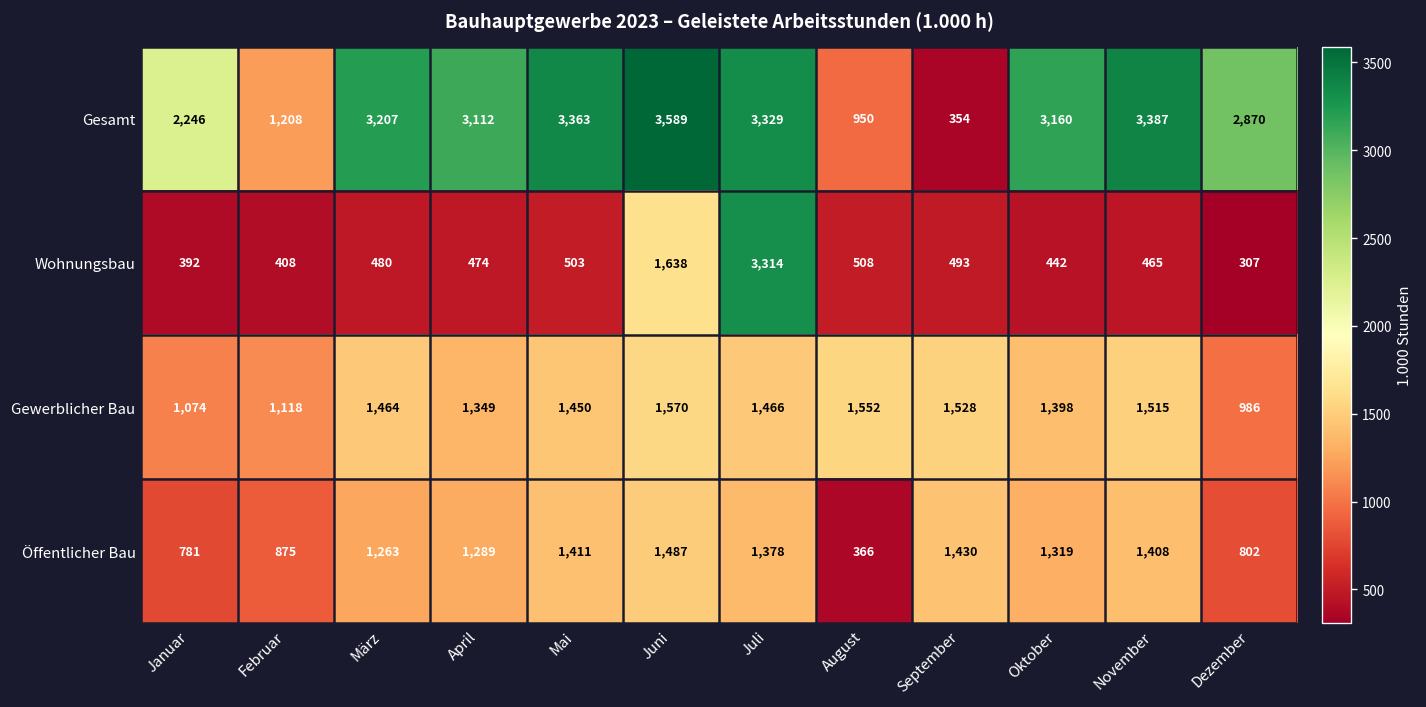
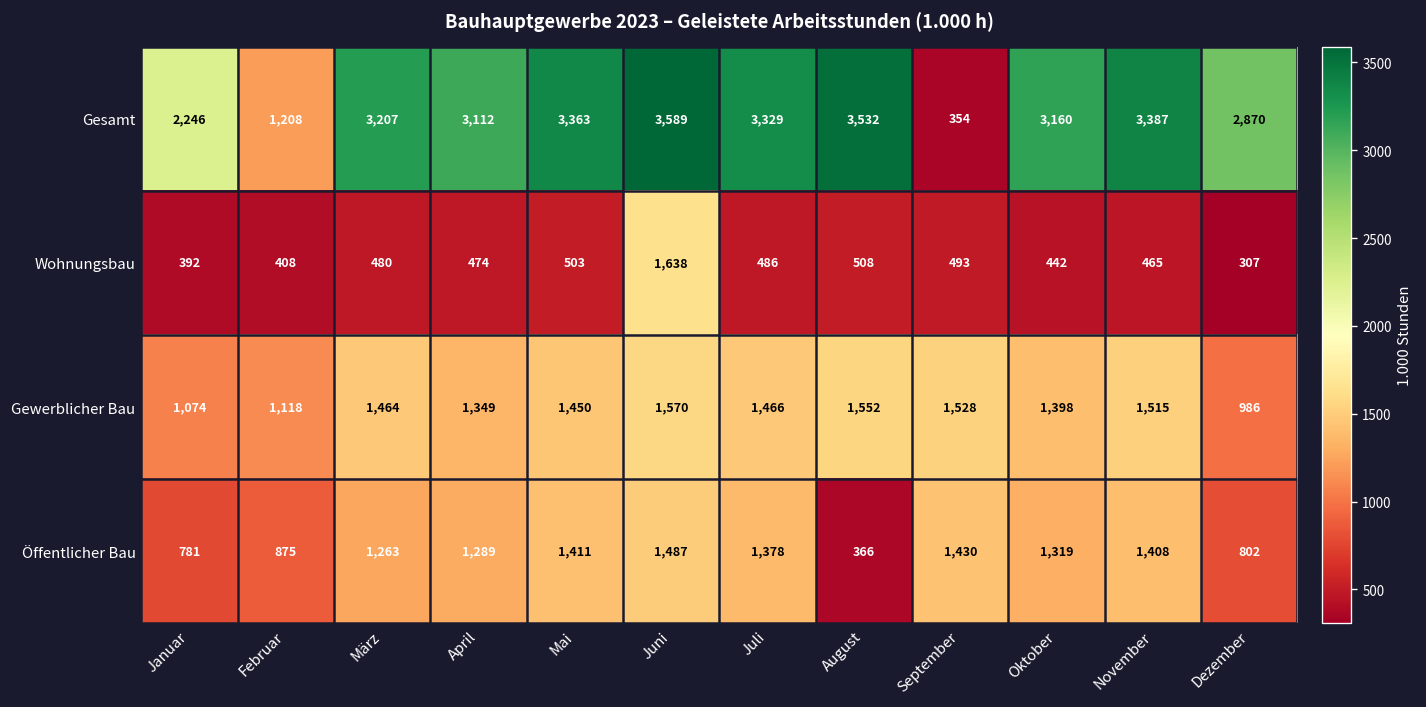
  {
    "Gesamt": {
      "Januar": "2,246",
      "Februar": "1,208",
      "März": "3,207",
      "April": "3,112",
      "Mai": "3,363",
      "Juni": "3,589",
      "Juli": "3,329",
-     "August": "950",
+     "August": "3,532",
      "September": "354",
      "Oktober": "3,160",
      "November": "3,387",
      "Dezember": "2,870"
    },
    "Wohnungsbau": {
      "Januar": "392",
      "Februar": "408",
      "März": "480",
      "April": "474",
      "Mai": "503",
      "Juni": "1,638",
-     "Juli": "3,314",
+     "Juli": "486",
      "August": "508",
      "September": "493",
      "Oktober": "442",
      "November": "465",
      "Dezember": "307"
    },
    "Gewerblicher Bau": {
      "Januar": "1,074",
      "Februar": "1,118",
      "März": "1,464",
      "April": "1,349",
      "Mai": "1,450",
      "Juni": "1,570",
      "Juli": "1,466",
      "August": "1,552",
      "September": "1,528",
      "Oktober": "1,398",
      "November": "1,515",
      "Dezember": "986"
    },
    "Öffentlicher Bau": {
      "Januar": "781",
      "Februar": "875",
      "März": "1,263",
      "April": "1,289",
      "Mai": "1,411",
      "Juni": "1,487",
      "Juli": "1,378",
      "August": "366",
      "September": "1,430",
      "Oktober": "1,319",
      "November": "1,408",
      "Dezember": "802"
    }
  }
